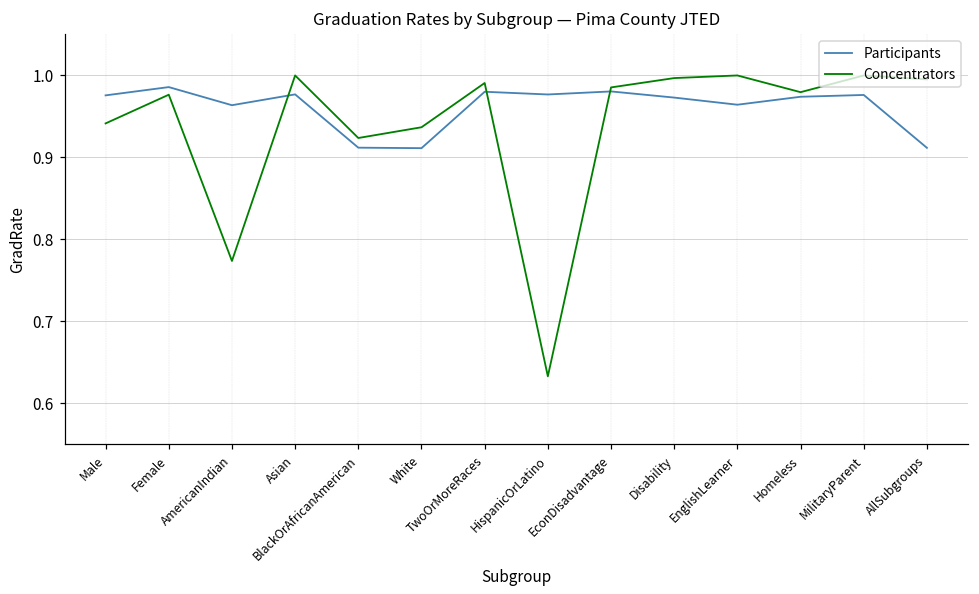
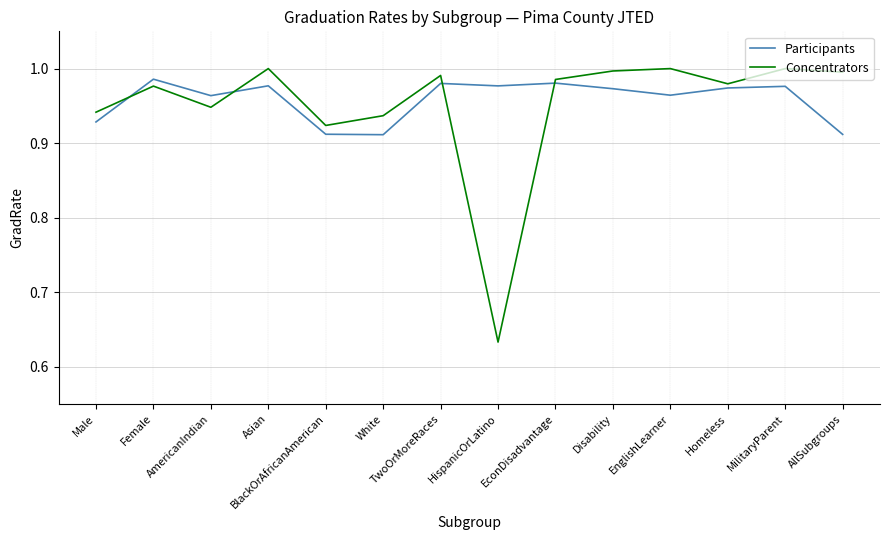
  {
    "Participants": {
-     "Male": 0.98,
+     "Male": 0.93,
      "Female": 0.99,
      "AmericanIndian": 0.96,
      "Asian": 0.98,
      "BlackOrAfricanAmerican": 0.91,
      "White": 0.91,
      "TwoOrMoreRaces": 0.98,
      "HispanicOrLatino": 0.98,
      "EconDisadvantage": 0.98,
      "Disability": 0.97,
      "EnglishLearner": 0.96,
      "Homeless": 0.97,
      "MilitaryParent": 0.98,
      "AllSubgroups": 0.91
    },
    "Concentrators": {
      "Male": 0.94,
      "Female": 0.98,
-     "AmericanIndian": 0.77,
+     "AmericanIndian": 0.95,
      "Asian": 1.00,
      "BlackOrAfricanAmerican": 0.92,
      "White": 0.94,
      "TwoOrMoreRaces": 0.99,
      "HispanicOrLatino": 0.63,
      "EconDisadvantage": 0.99,
      "Disability": 1.00,
      "EnglishLearner": 1.00,
      "Homeless": 0.98
    }
  }
